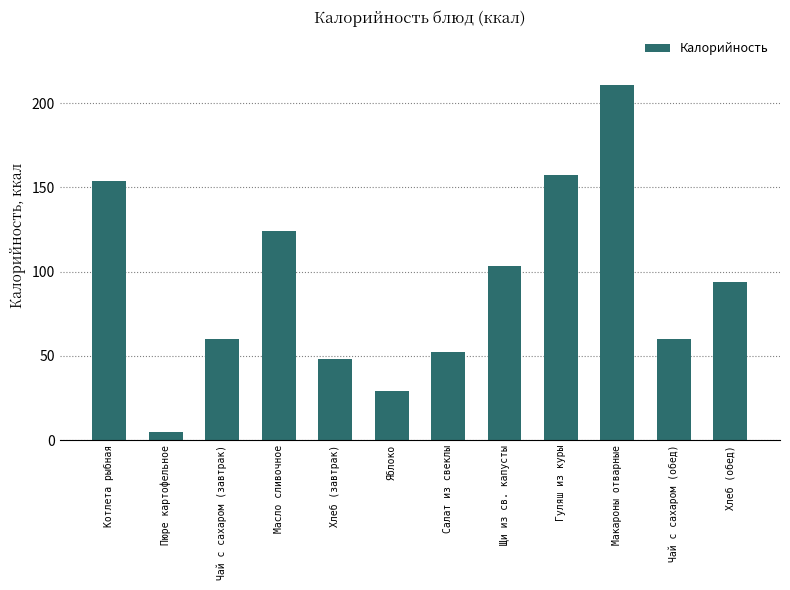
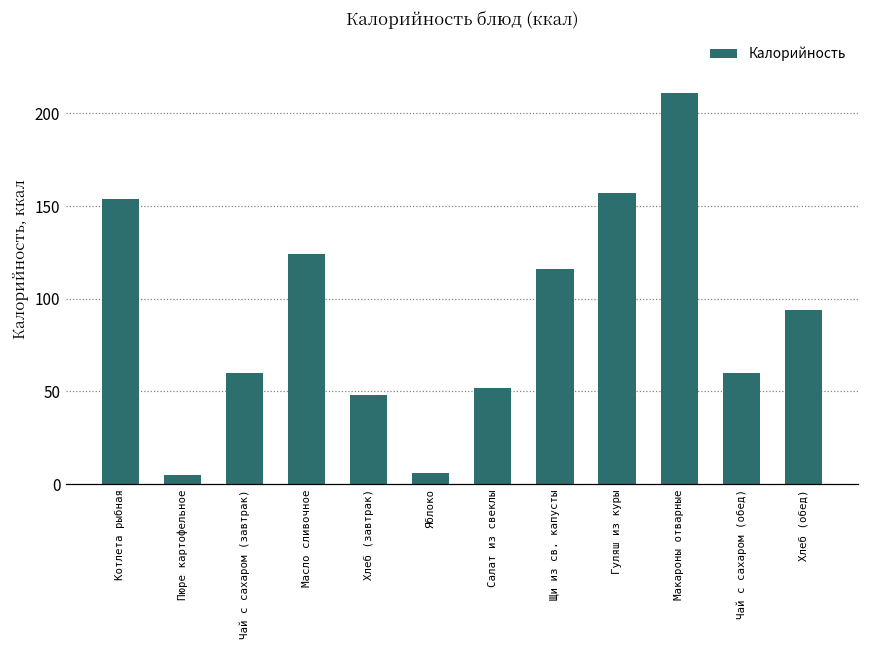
  {
    "Котлета рыбная": 154,
    "Пюре картофельное": 5,
    "Чай с сахаром (завтрак)": 60,
    "Масло сливочное": 124,
    "Хлеб (завтрак)": 48,
-   "Яблоко": 29,
+   "Яблоко": 6,
    "Салат из свеклы": 52,
-   "Щи из св. капусты": 103,
+   "Щи из св. капусты": 116,
    "Гуляш из куры": 157,
    "Макароны отварные": 211,
    "Чай с сахаром (обед)": 60,
    "Хлеб (обед)": 94
  }
